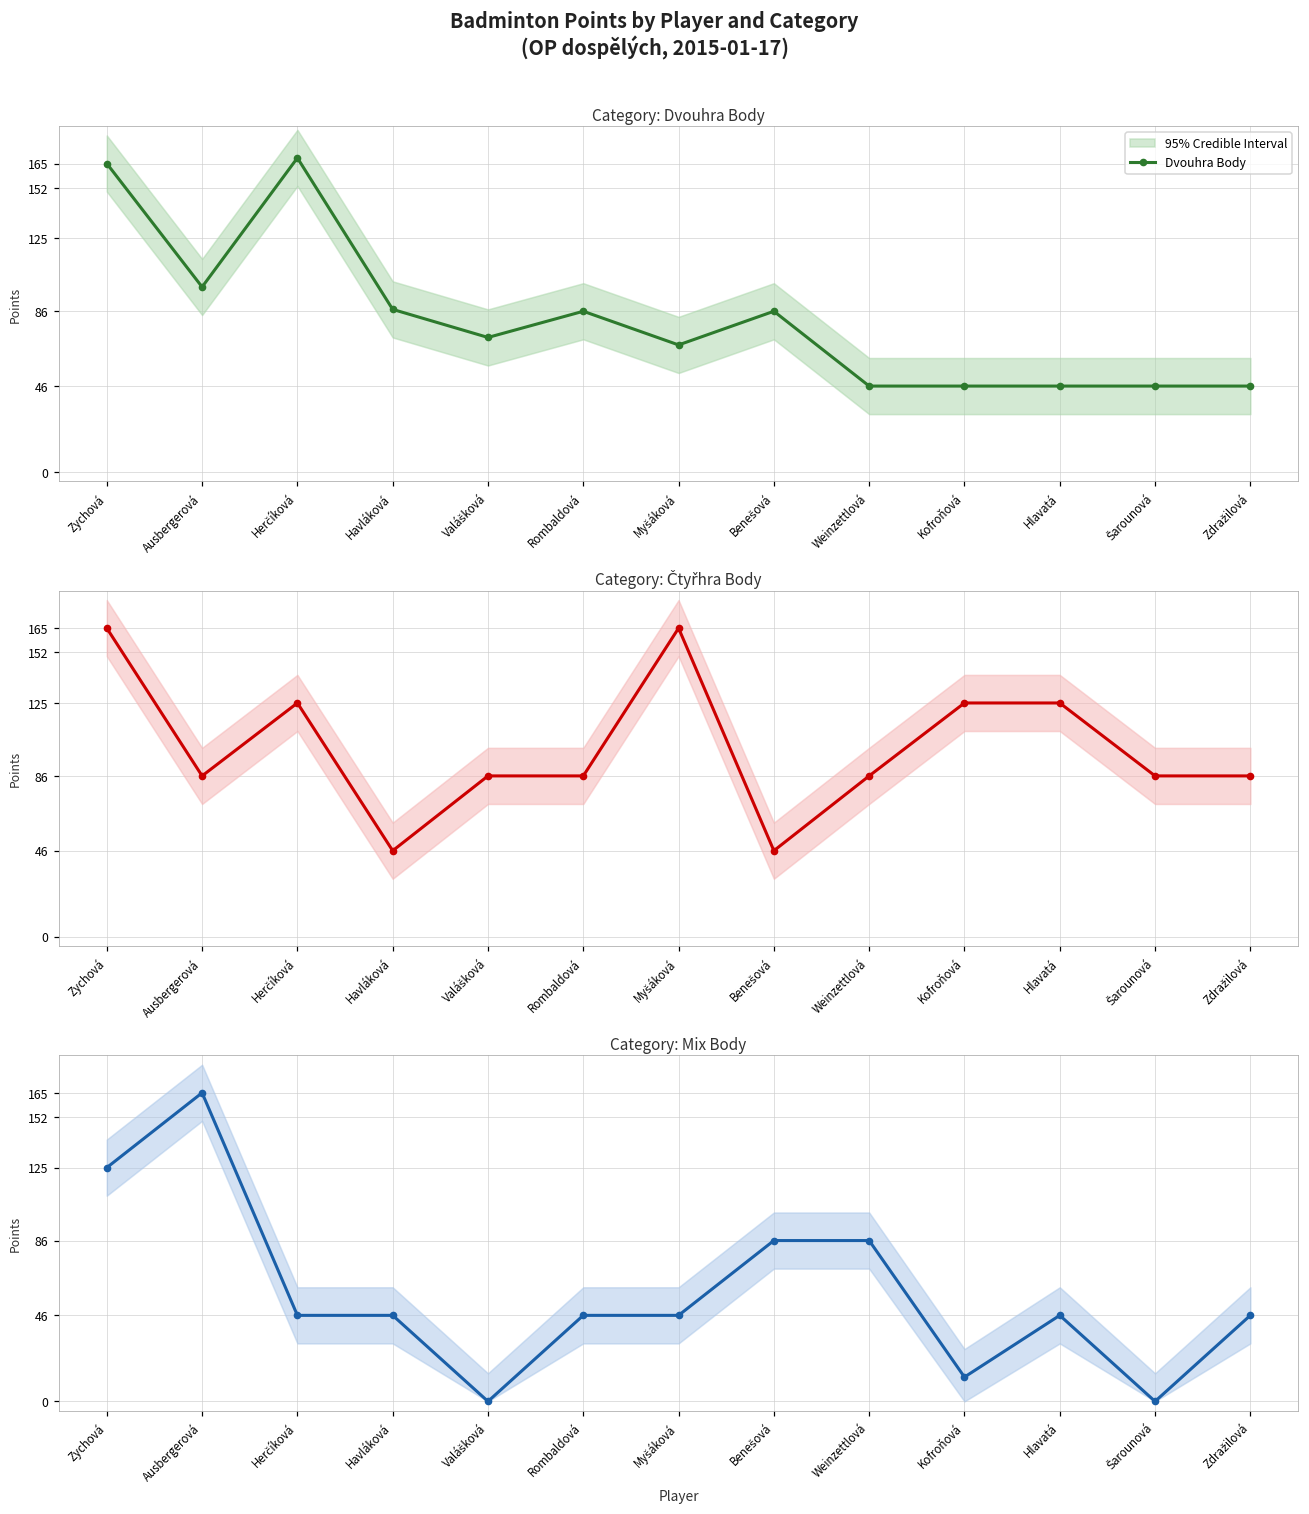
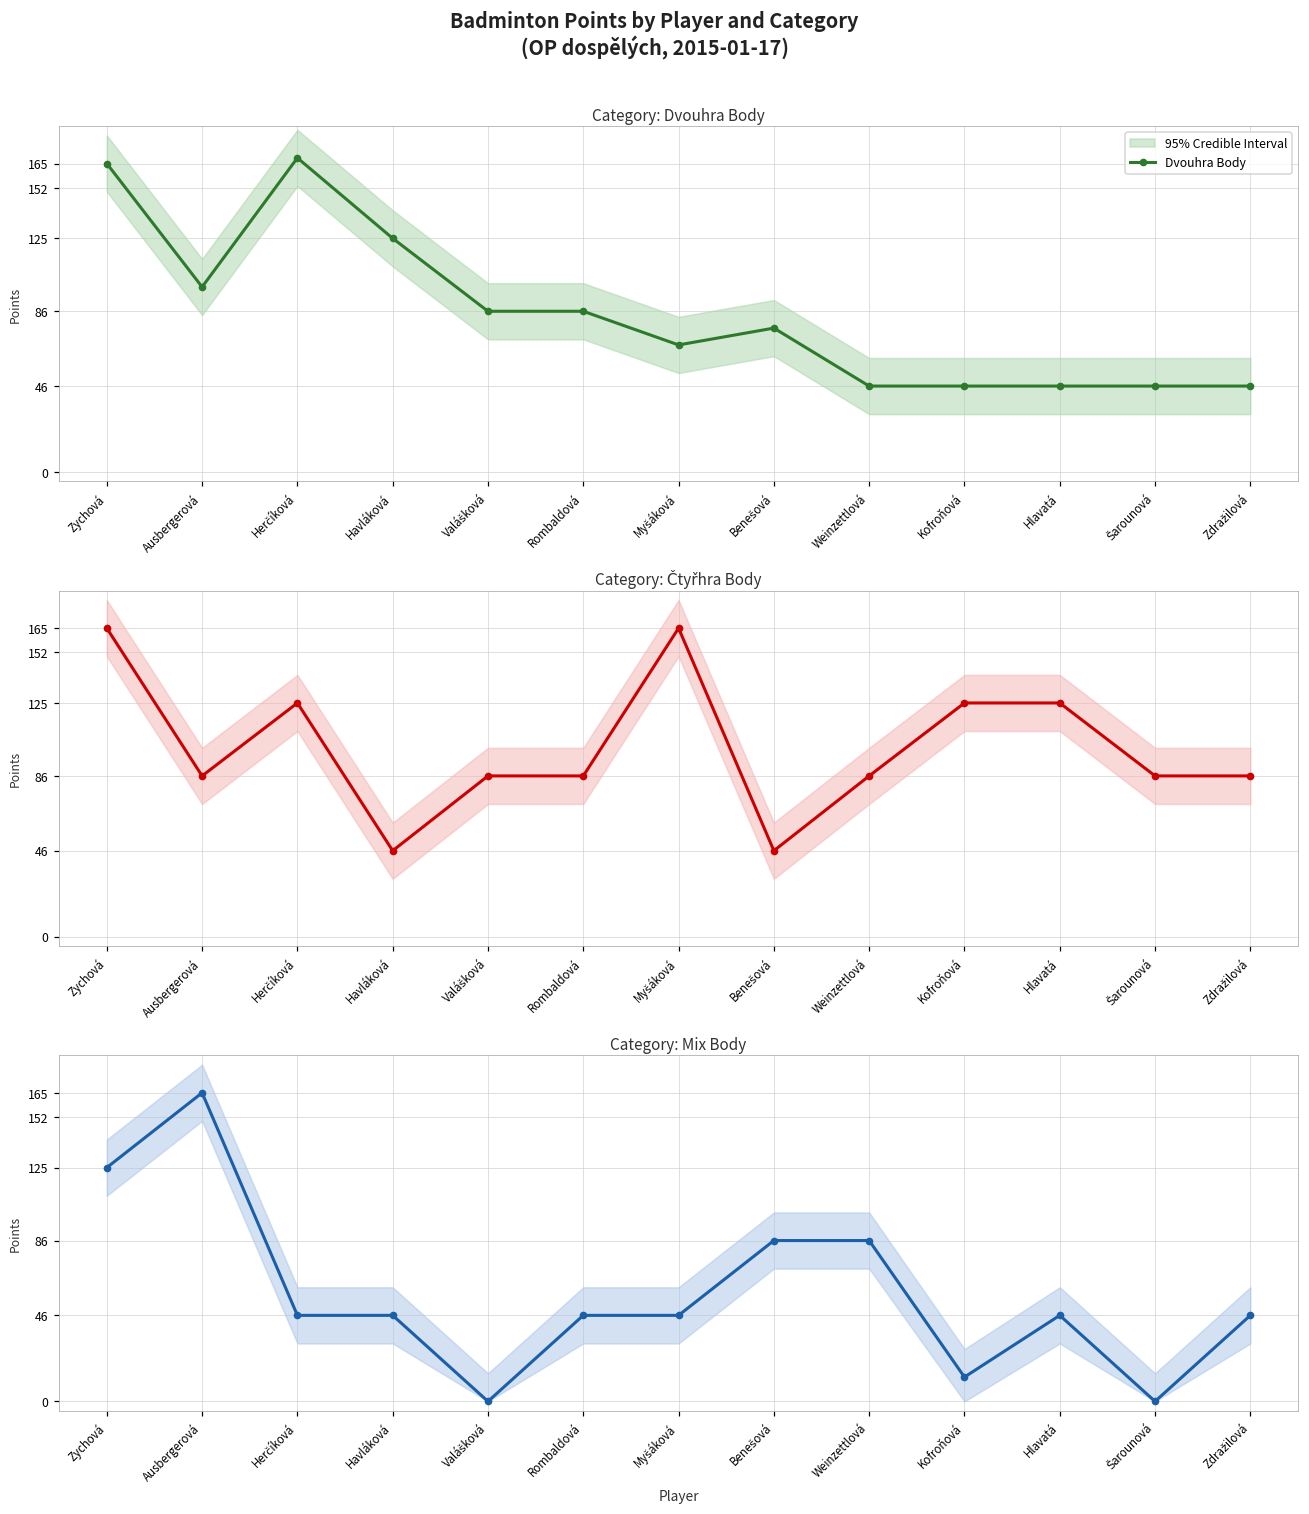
  {
    "Category: Dvouhra Body": {
      "Dvouhra Body": {
        "Zychová": 165,
        "Ausbergerová": 99,
        "Herčíková": 168,
-       "Havláková": 87,
-       "Valášková": 72,
+       "Havláková": 125,
+       "Valášková": 86,
        "Rombaldová": 86,
        "Myšáková": 68,
-       "Benešová": 86,
+       "Benešová": 77,
        "Weinzettlová": 46,
        "Kofroňová": 46,
        "Hlavatá": 46,
        "Šarounová": 46,
        "Zdražilová": 46
      }
    },
    "Category: Mix Body": {
      "95% Credible Interval": {
        "Valášková": 15,
        "Kofroňová": 28,
        "Šarounová": 15
      }
    }
  }
